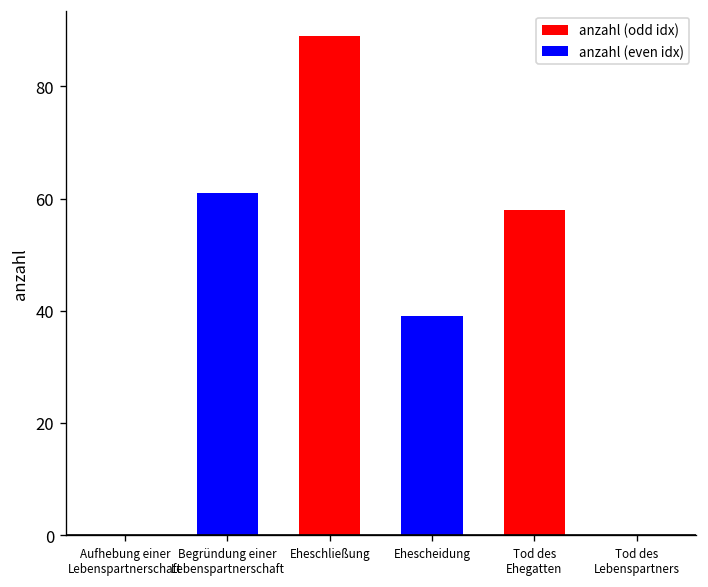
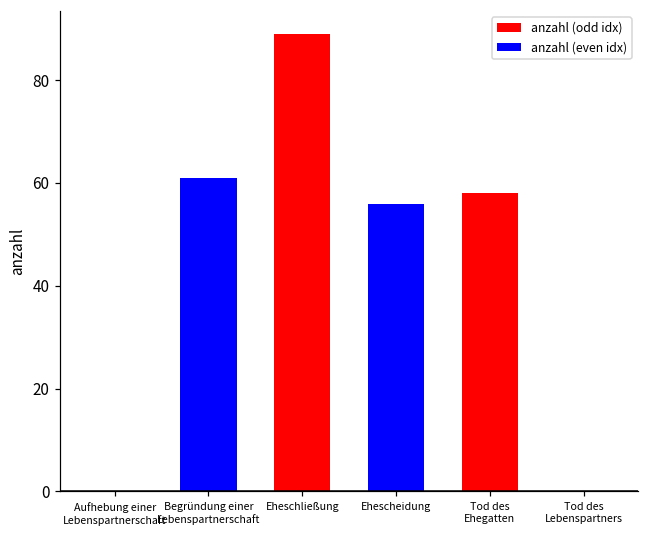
  {
    "Aufhebung einer Lebenspartnerschaft": 0,
    "Begründung einer Lebenspartnerschaft": 61,
    "Eheschließung": 89,
-   "Ehescheidung": 39,
+   "Ehescheidung": 56,
    "Tod des Ehegatten": 58,
    "Tod des Lebenspartners": 0
  }
